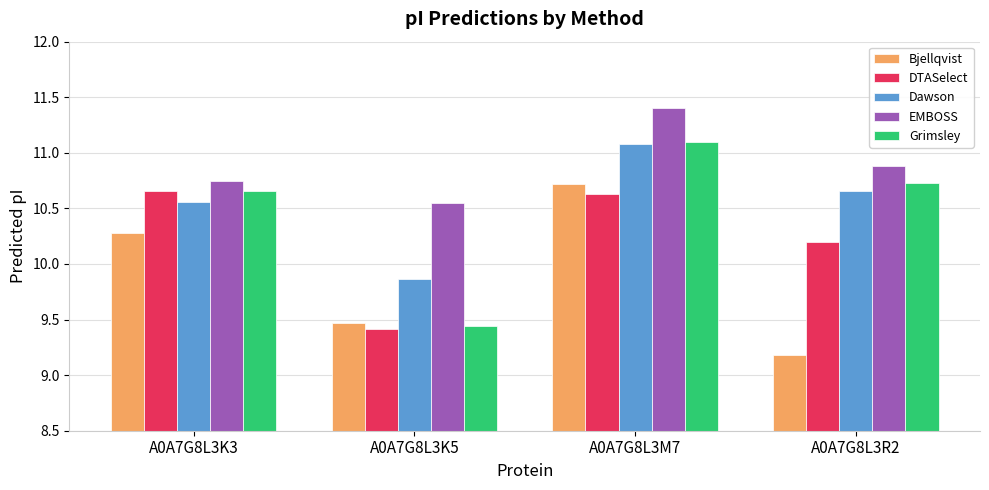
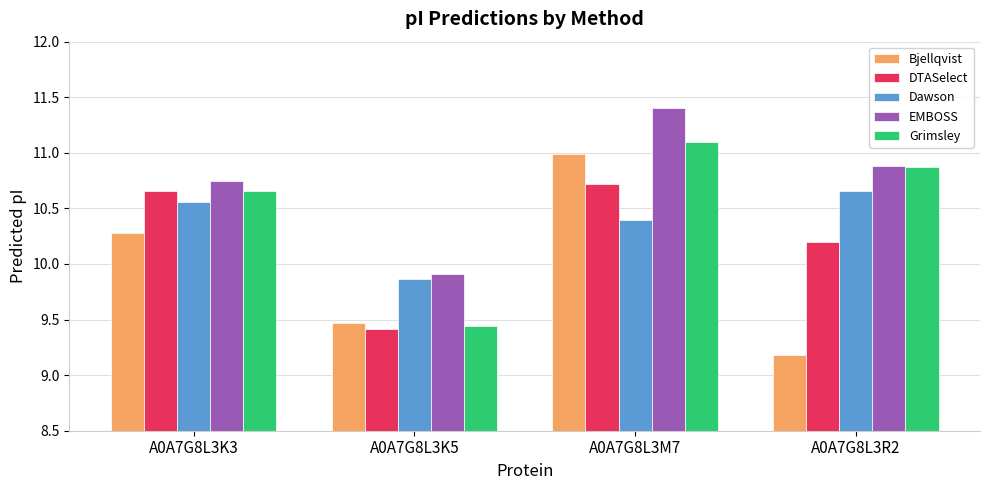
  {
    "Bjellqvist": {
      "A0A7G8L3K3": 10.28,
      "A0A7G8L3K5": 9.47,
-     "A0A7G8L3M7": 10.72,
+     "A0A7G8L3M7": 10.99,
      "A0A7G8L3R2": 9.18
    },
    "DTASelect": {
      "A0A7G8L3K3": 10.65,
      "A0A7G8L3K5": 9.41,
-     "A0A7G8L3M7": 10.63,
+     "A0A7G8L3M7": 10.72,
      "A0A7G8L3R2": 10.20
    },
    "Dawson": {
      "A0A7G8L3K3": 10.56,
      "A0A7G8L3K5": 9.86,
-     "A0A7G8L3M7": 11.08,
+     "A0A7G8L3M7": 10.40,
      "A0A7G8L3R2": 10.66
    },
    "EMBOSS": {
      "A0A7G8L3K3": 10.75,
-     "A0A7G8L3K5": 10.55,
+     "A0A7G8L3K5": 9.91,
      "A0A7G8L3M7": 11.40,
      "A0A7G8L3R2": 10.88
    },
    "Grimsley": {
      "A0A7G8L3K3": 10.66,
      "A0A7G8L3K5": 9.44,
      "A0A7G8L3M7": 11.10,
-     "A0A7G8L3R2": 10.73
+     "A0A7G8L3R2": 10.87
    }
  }
